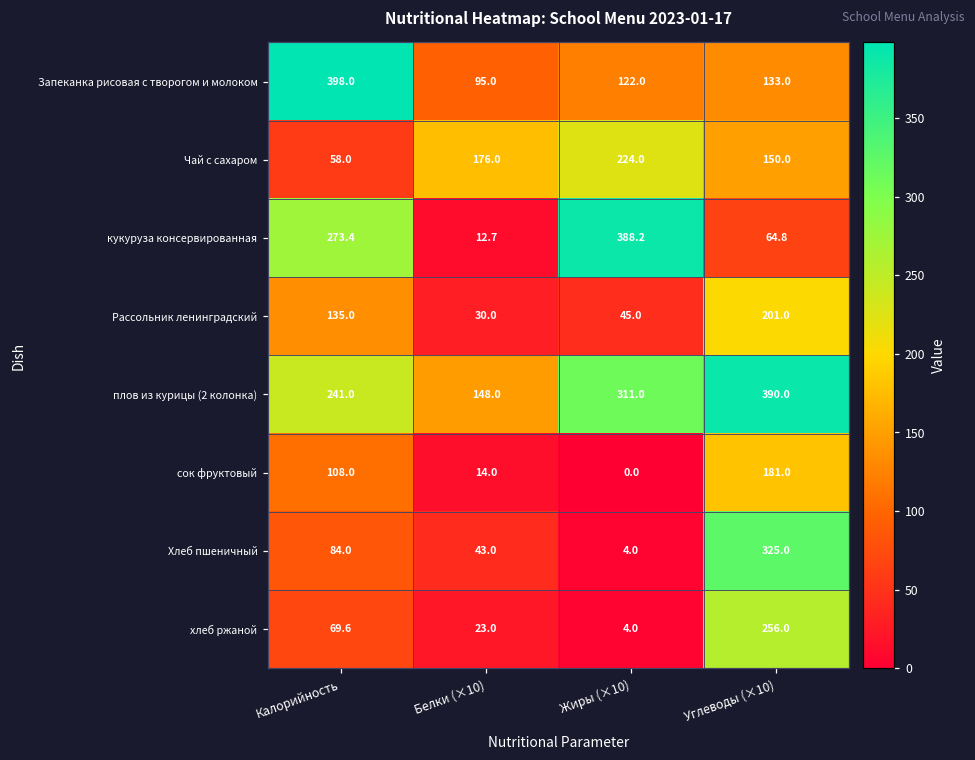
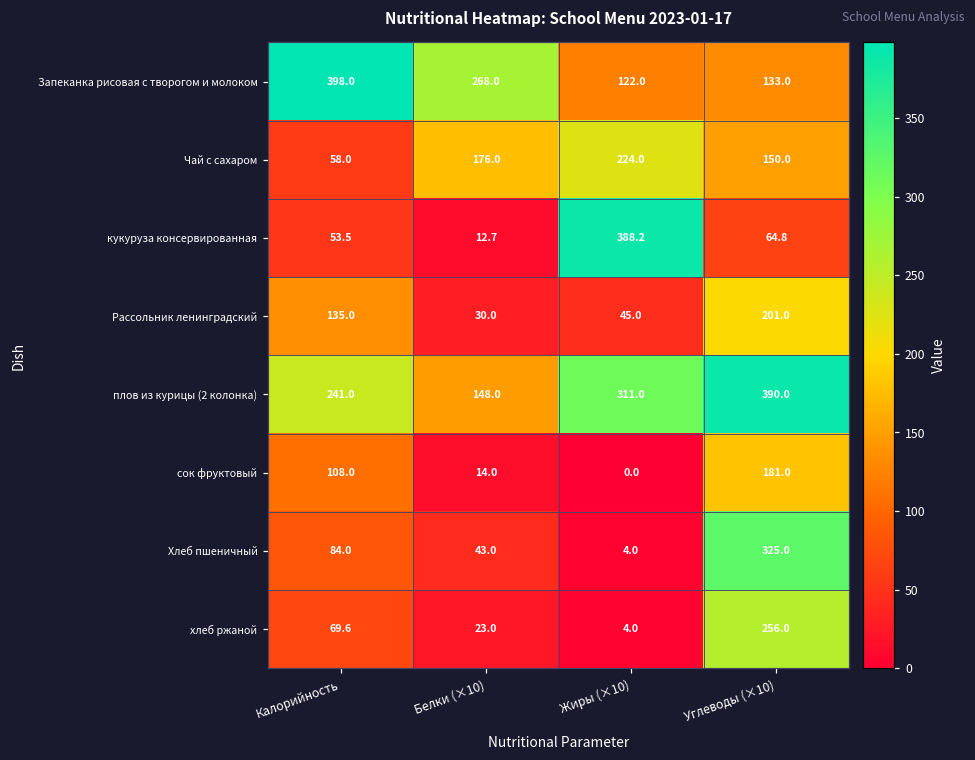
  {
    "Запеканка рисовая с творогом и молоком": {
      "Калорийность": 398.0,
-     "Белки (×10)": 95.0,
+     "Белки (×10)": 268.0,
      "Жиры (×10)": 122.0,
      "Углеводы (×10)": 133.0
    },
    "Чай с сахаром": {
      "Калорийность": 58.0,
      "Белки (×10)": 176.0,
      "Жиры (×10)": 224.0,
      "Углеводы (×10)": 150.0
    },
    "кукуруза консервированная": {
-     "Калорийность": 273.4,
+     "Калорийность": 53.5,
      "Белки (×10)": 12.7,
      "Жиры (×10)": 388.2,
      "Углеводы (×10)": 64.8
    },
    "Рассольник ленинградский": {
      "Калорийность": 135.0,
      "Белки (×10)": 30.0,
      "Жиры (×10)": 45.0,
      "Углеводы (×10)": 201.0
    },
    "плов из курицы (2 колонка)": {
      "Калорийность": 241.0,
      "Белки (×10)": 148.0,
      "Жиры (×10)": 311.0,
      "Углеводы (×10)": 390.0
    },
    "сок фруктовый": {
      "Калорийность": 108.0,
      "Белки (×10)": 14.0,
      "Жиры (×10)": 0.0,
      "Углеводы (×10)": 181.0
    },
    "Хлеб пшеничный": {
      "Калорийность": 84.0,
      "Белки (×10)": 43.0,
      "Жиры (×10)": 4.0,
      "Углеводы (×10)": 325.0
    },
    "хлеб ржаной": {
      "Калорийность": 69.6,
      "Белки (×10)": 23.0,
      "Жиры (×10)": 4.0,
      "Углеводы (×10)": 256.0
    }
  }
